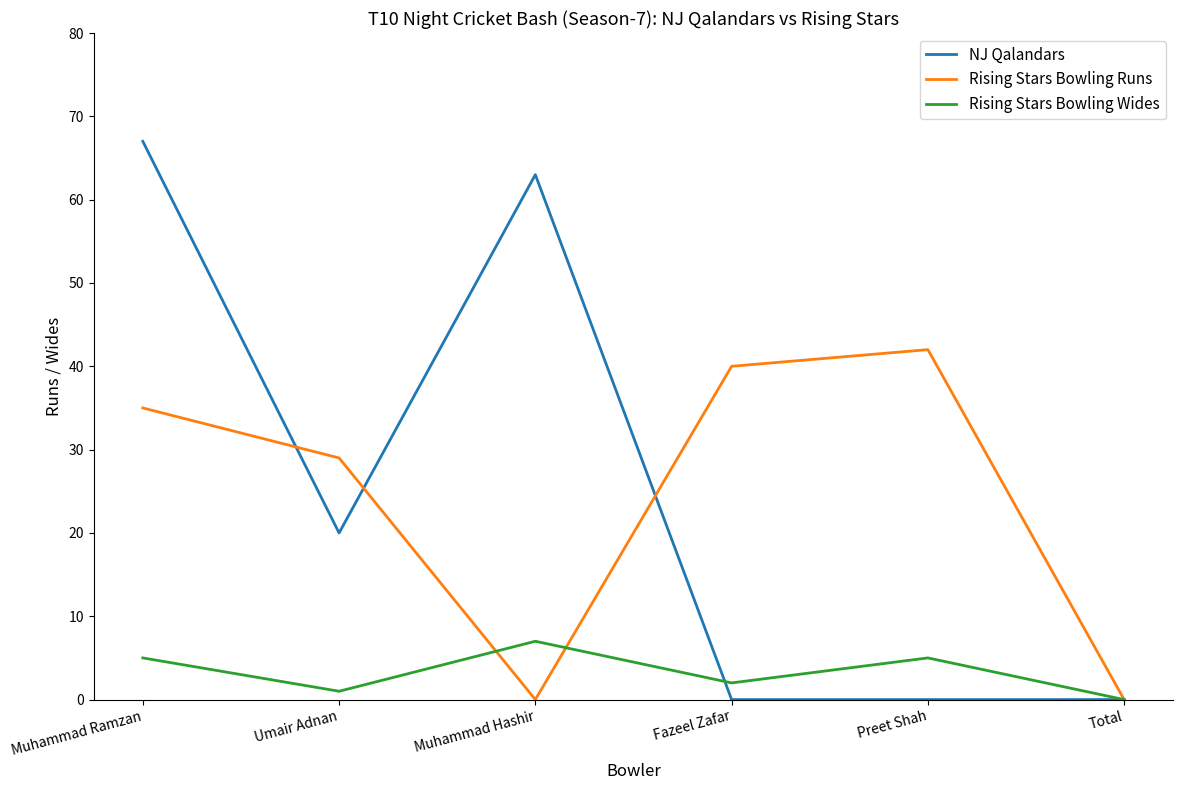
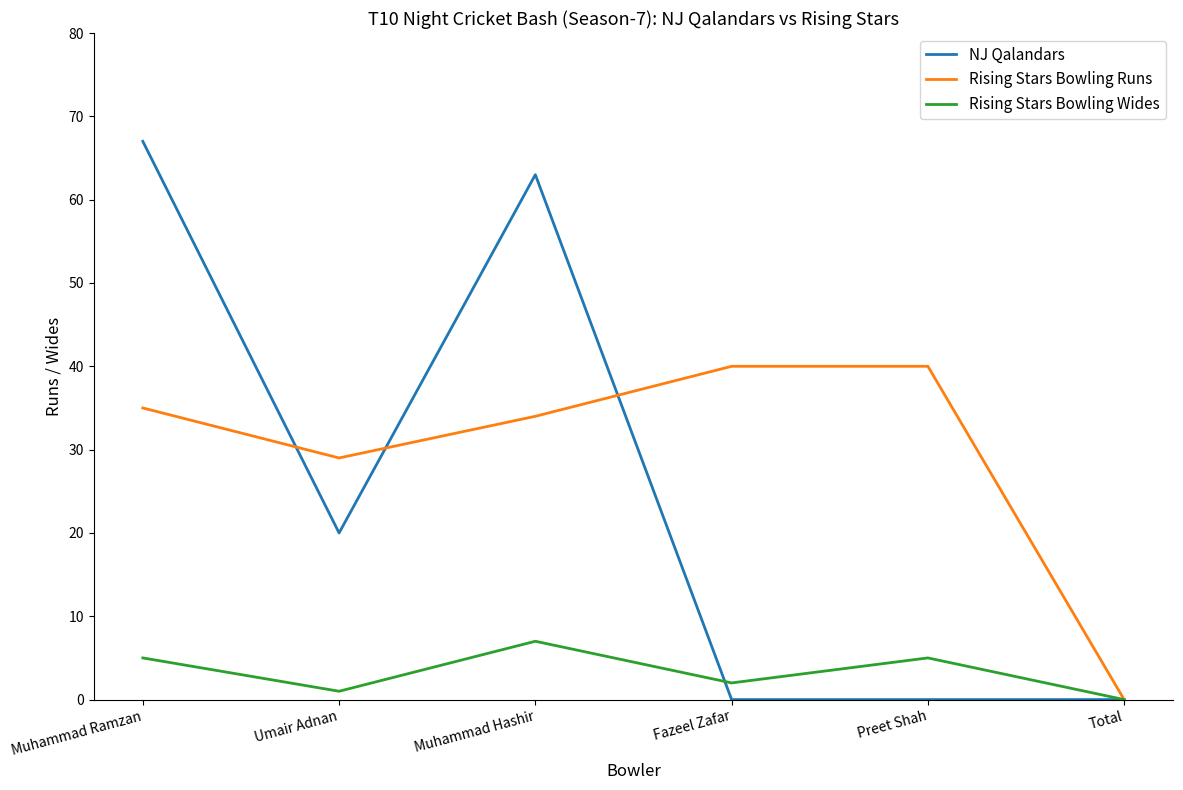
  {
    "NJ Qalandars": {
      "Muhammad Ramzan": 67,
      "Umair Adnan": 20,
      "Muhammad Hashir": 63,
      "Fazeel Zafar": 0,
      "Preet Shah": 0
    },
    "Rising Stars Bowling Runs": {
      "Muhammad Ramzan": 35,
      "Umair Adnan": 29,
-     "Muhammad Hashir": 0,
+     "Muhammad Hashir": 34,
      "Fazeel Zafar": 40,
-     "Preet Shah": 42
+     "Preet Shah": 40
    },
    "Rising Stars Bowling Wides": {
      "Muhammad Ramzan": 5,
      "Umair Adnan": 1,
      "Muhammad Hashir": 7,
      "Fazeel Zafar": 2,
      "Preet Shah": 5
    }
  }
